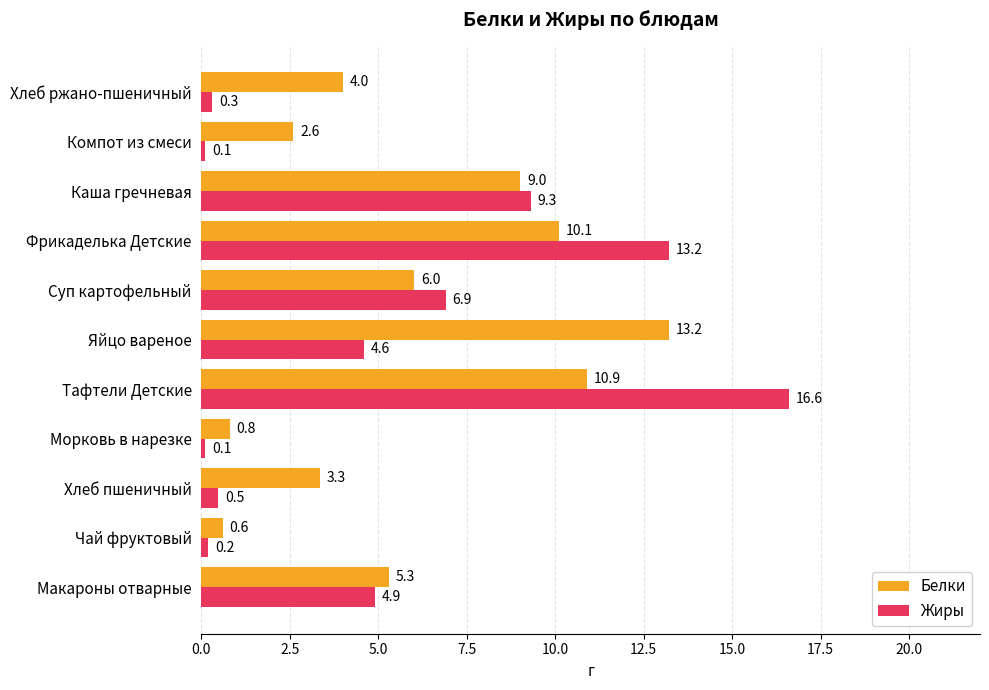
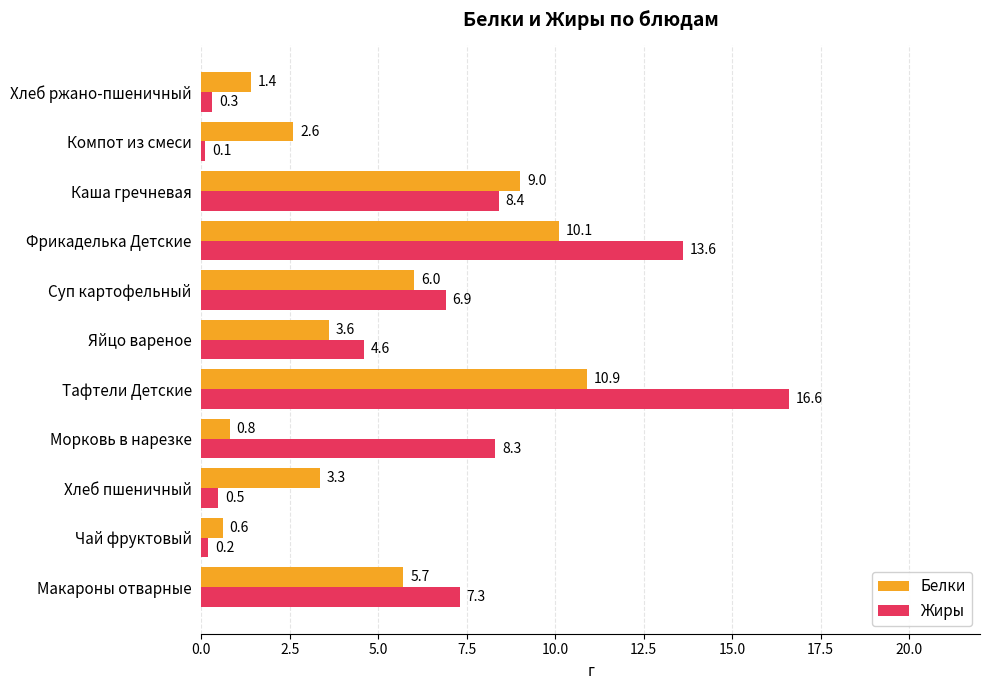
  {
    "Белки": {
-     "Хлеб ржано-пшеничный": 4.0,
+     "Хлеб ржано-пшеничный": 1.4,
      "Компот из смеси": 2.6,
      "Каша гречневая": 9.0,
      "Фрикаделька Детские": 10.1,
      "Суп картофельный": 6.0,
-     "Яйцо вареное": 13.2,
+     "Яйцо вареное": 3.6,
      "Тафтели Детские": 10.9,
      "Морковь в нарезке": 0.8,
      "Хлеб пшеничный": 3.3,
      "Чай фруктовый": 0.6,
-     "Макароны отварные": 5.3
+     "Макароны отварные": 5.7
    },
    "Жиры": {
      "Хлеб ржано-пшеничный": 0.3,
      "Компот из смеси": 0.1,
-     "Каша гречневая": 9.3,
-     "Фрикаделька Детские": 13.2,
+     "Каша гречневая": 8.4,
+     "Фрикаделька Детские": 13.6,
      "Суп картофельный": 6.9,
      "Яйцо вареное": 4.6,
      "Тафтели Детские": 16.6,
-     "Морковь в нарезке": 0.1,
+     "Морковь в нарезке": 8.3,
      "Хлеб пшеничный": 0.5,
      "Чай фруктовый": 0.2,
-     "Макароны отварные": 4.9
+     "Макароны отварные": 7.3
    }
  }
